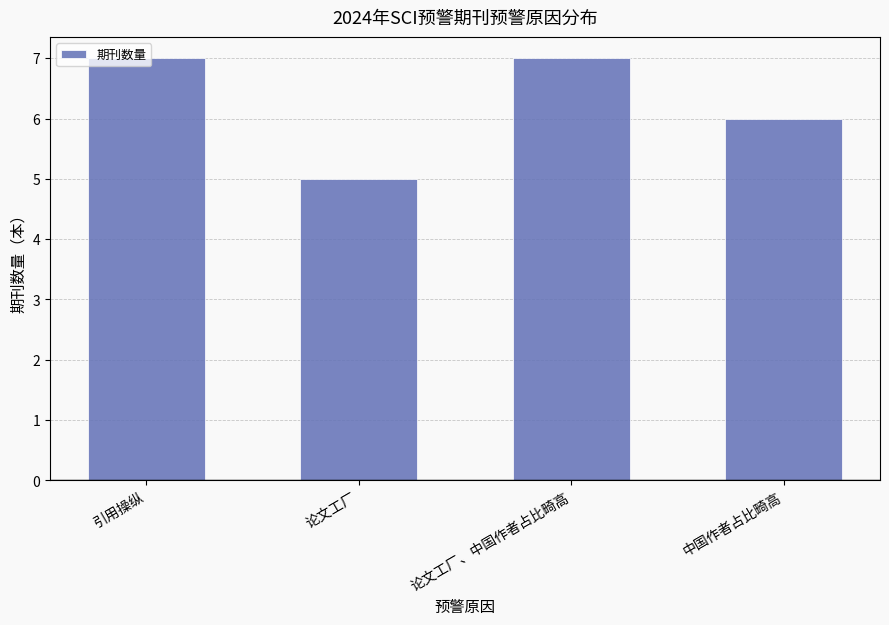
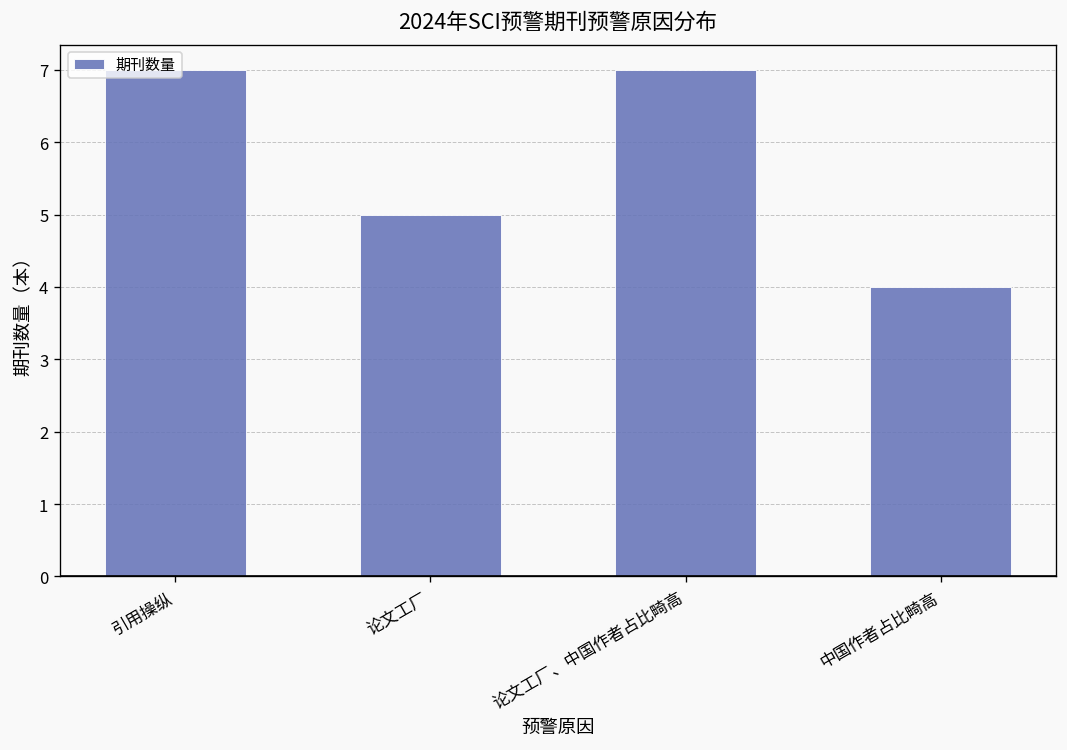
  {
    "论文工厂": 5,
    "论文工厂、中国作者占比畸高": 7,
-   "中国作者占比畸高": 6
+   "中国作者占比畸高": 4
  }
